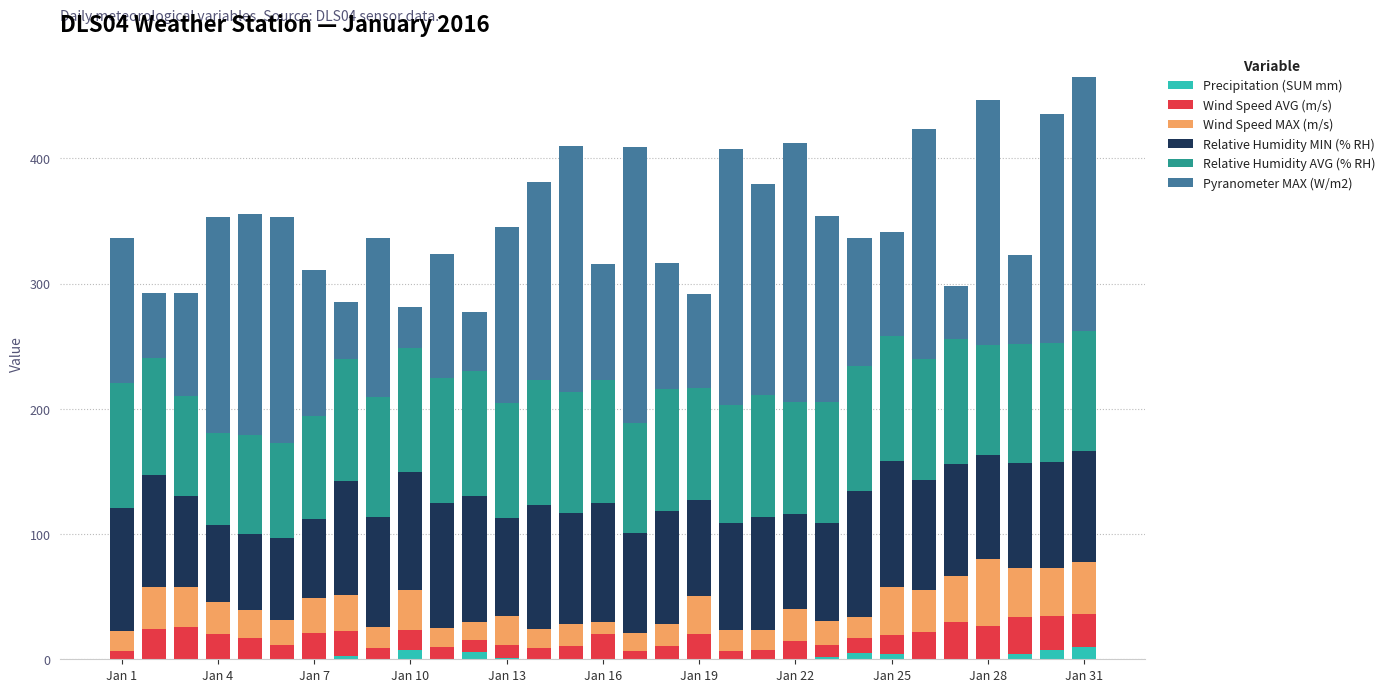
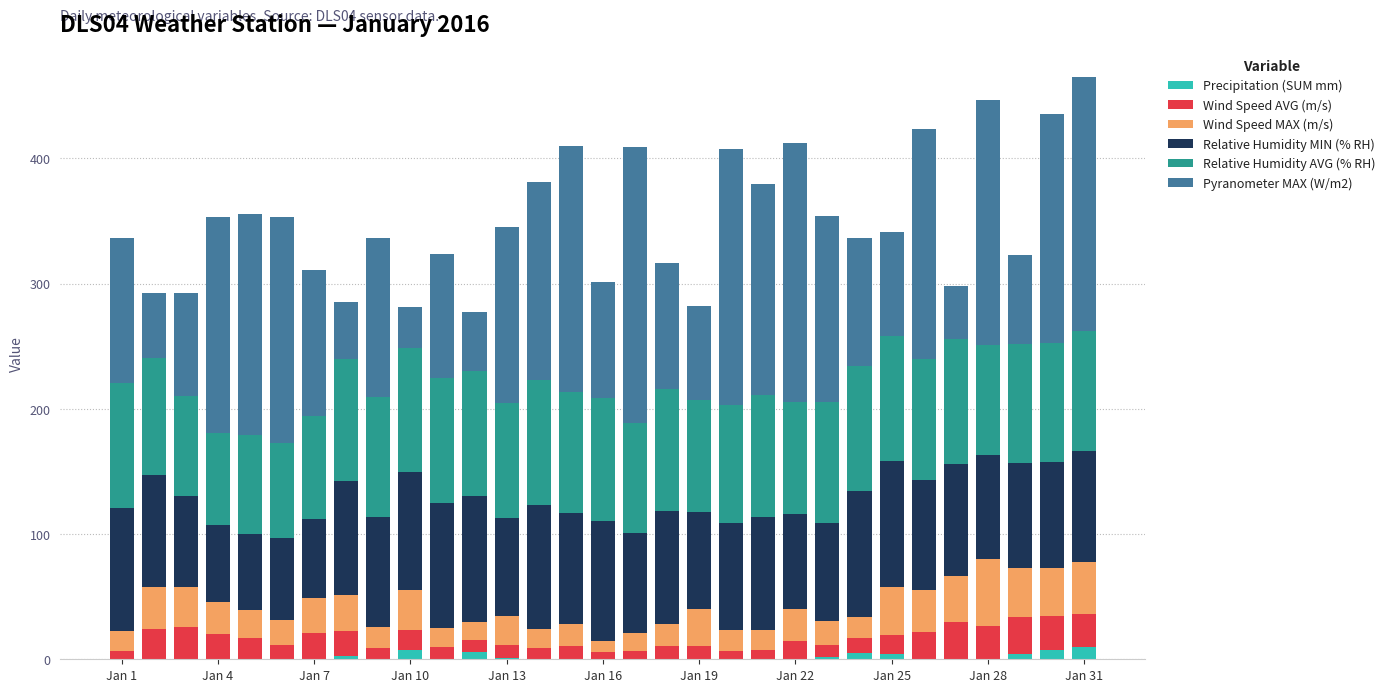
  {
    "Wind Speed AVG (m/s)": {
      "Jan 1": 7,
      "Jan 4": 21,
      "Jan 7": 21,
      "Jan 10": 16,
      "Jan 13": 10,
-     "Jan 16": 20,
-     "Jan 19": 20,
+     "Jan 16": 6,
+     "Jan 19": 11,
      "Jan 22": 15,
      "Jan 25": 15,
      "Jan 28": 27,
      "Jan 31": 26
    },
    "Wind Speed MAX (m/s)": {
      "Jan 1": 15,
      "Jan 4": 26,
      "Jan 7": 28,
      "Jan 10": 32,
      "Jan 13": 24,
      "Jan 16": 9,
      "Jan 19": 30,
      "Jan 22": 26,
      "Jan 25": 39,
      "Jan 28": 54,
      "Jan 31": 42
    },
    "Relative Humidity MIN (% RH)": {
      "Jan 1": 99,
      "Jan 4": 61,
      "Jan 7": 63,
      "Jan 10": 94,
      "Jan 13": 78,
      "Jan 16": 95,
      "Jan 19": 77,
      "Jan 22": 76,
      "Jan 25": 100,
      "Jan 28": 83,
      "Jan 31": 88
    }
  }
